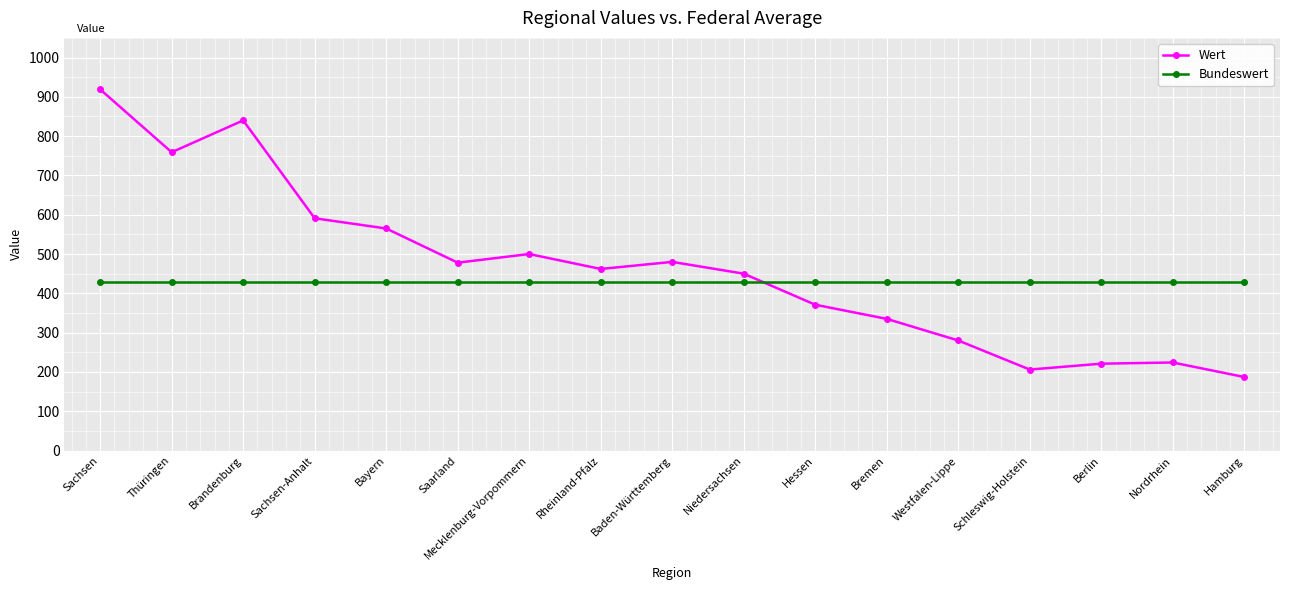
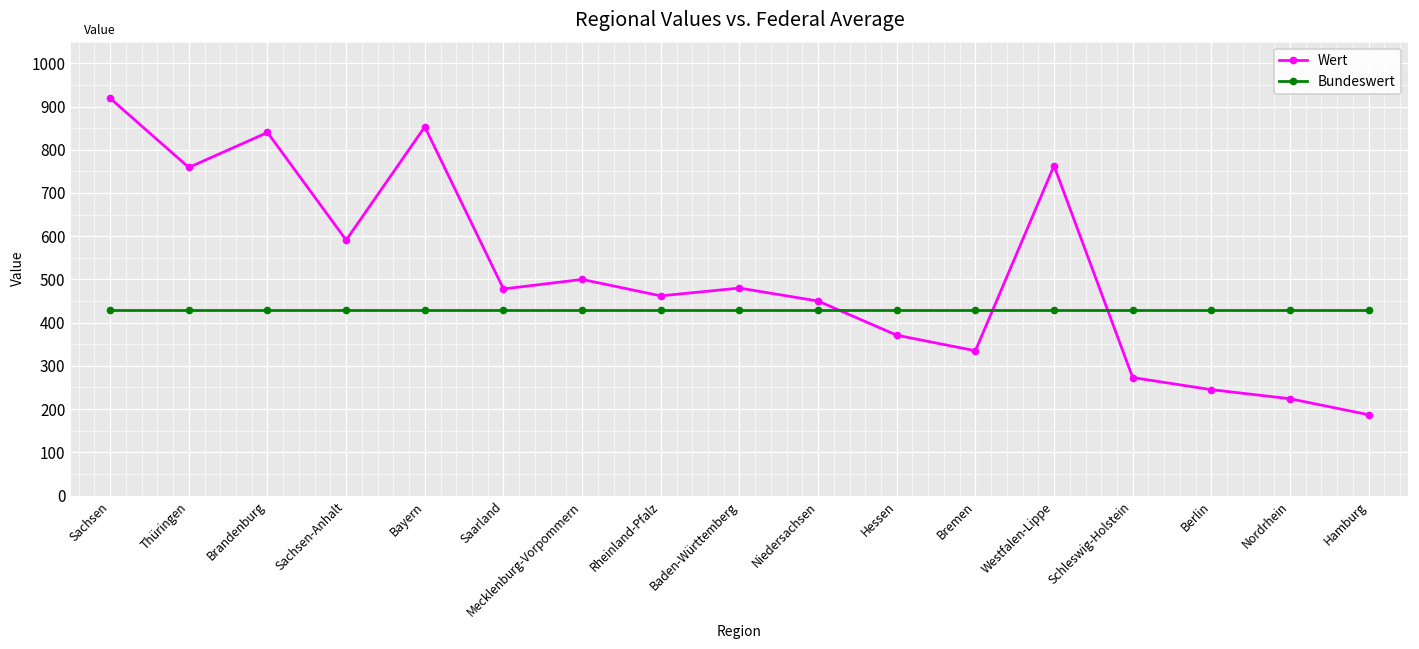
  {
    "Wert": {
      "Sachsen": 920,
      "Thüringen": 760,
      "Brandenburg": 840,
      "Sachsen-Anhalt": 590,
-     "Bayern": 570,
+     "Bayern": 850,
      "Saarland": 480,
      "Mecklenburg-Vorpommern": 500,
      "Rheinland-Pfalz": 460,
      "Baden-Württemberg": 480,
      "Niedersachsen": 450,
      "Hessen": 370,
      "Bremen": 340,
-     "Westfalen-Lippe": 280,
-     "Schleswig-Holstein": 210,
-     "Berlin": 220,
+     "Westfalen-Lippe": 760,
+     "Schleswig-Holstein": 270,
+     "Berlin": 250,
      "Nordrhein": 220,
      "Hamburg": 190
    },
    "Bundeswert": {
      "Sachsen": 430,
      "Thüringen": 430,
      "Brandenburg": 430,
      "Sachsen-Anhalt": 430,
      "Bayern": 430,
      "Saarland": 430,
      "Mecklenburg-Vorpommern": 430,
      "Rheinland-Pfalz": 430,
      "Baden-Württemberg": 430,
      "Niedersachsen": 430,
      "Hessen": 430,
      "Bremen": 430,
      "Westfalen-Lippe": 430,
      "Schleswig-Holstein": 430,
      "Berlin": 430,
      "Nordrhein": 430,
      "Hamburg": 430
    }
  }
